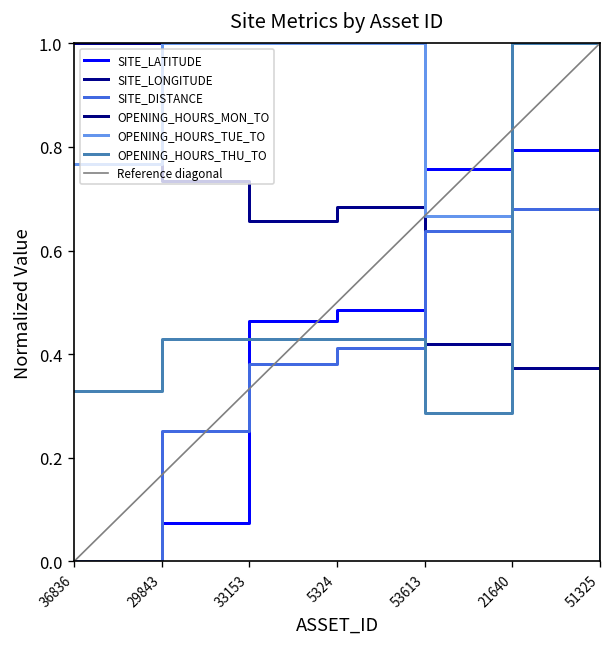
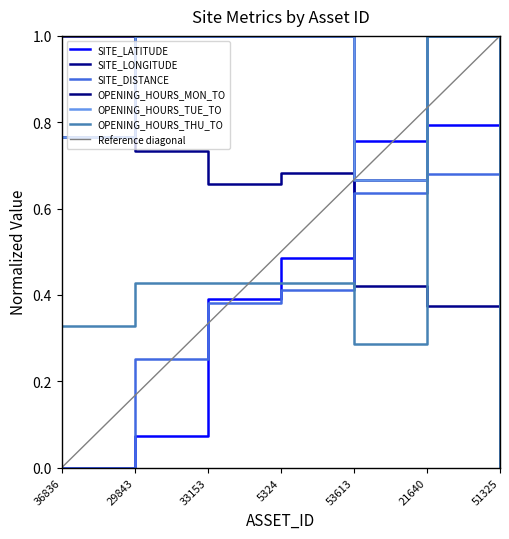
  {
    "SITE_LATITUDE": {
      "29843": 0.07,
-     "33153": 0.46,
+     "33153": 0.39,
      "5324": 0.49,
      "53613": 0.76,
      "21640": 0.79
    },
    "SITE_LONGITUDE": {
      "36836": 1.00,
      "29843": 0.73,
      "33153": 0.66,
      "5324": 0.68,
      "53613": 0.42,
      "21640": 0.37
    }
  }
